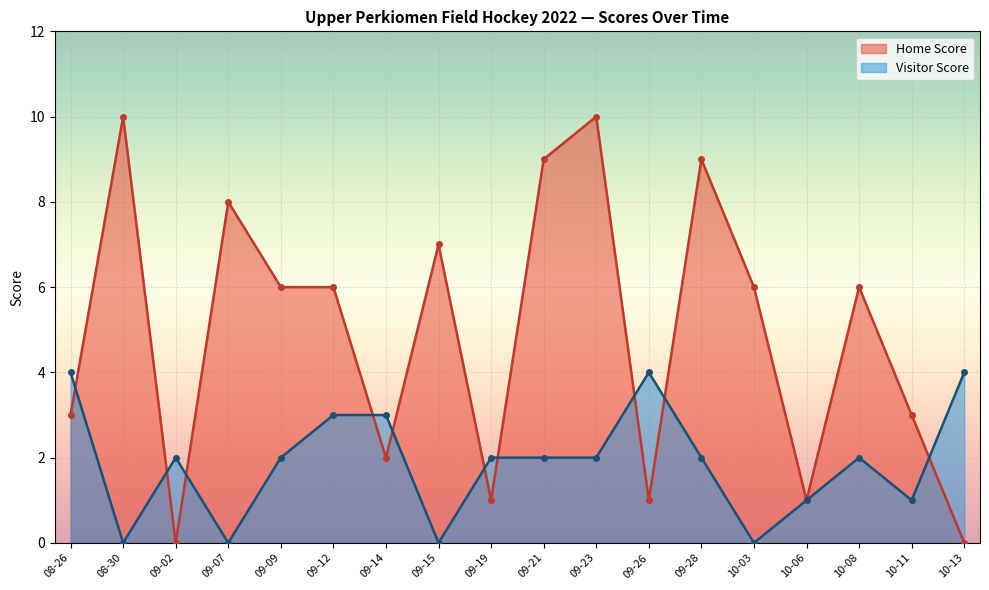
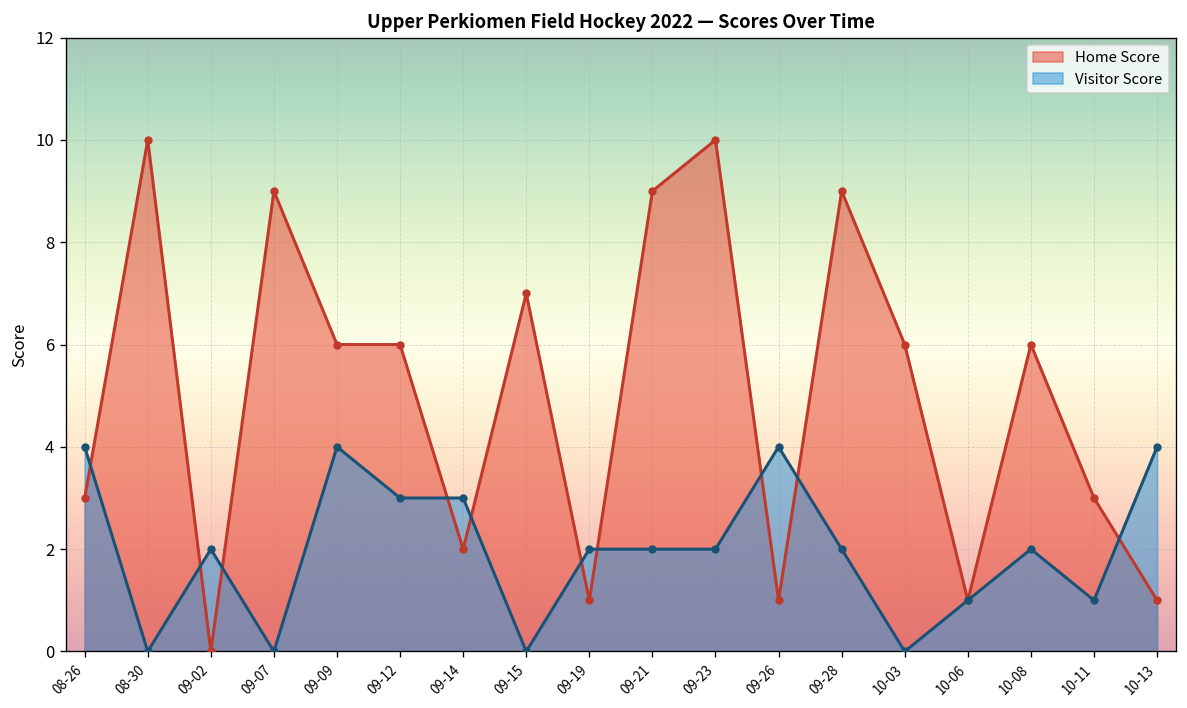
  {
    "Home Score": {
      "08-26": 3,
      "08-30": 10,
      "09-02": 0,
-     "09-07": 8,
+     "09-07": 9,
      "09-09": 6,
      "09-12": 6,
      "09-14": 2,
      "09-15": 7,
      "09-19": 1,
      "09-21": 9,
      "09-23": 10,
      "09-26": 1,
      "09-28": 9,
      "10-03": 6,
      "10-08": 6,
      "10-11": 3,
-     "10-13": 0
+     "10-13": 1
    },
    "Visitor Score": {
      "08-26": 4,
      "08-30": 0,
      "09-02": 2,
      "09-07": 0,
-     "09-09": 2,
+     "09-09": 4,
      "09-12": 3,
      "09-14": 3,
      "09-15": 0,
      "09-19": 2,
      "09-21": 2,
      "09-23": 2,
      "09-26": 4,
      "09-28": 2,
      "10-03": 0,
      "10-08": 2,
      "10-11": 1,
      "10-13": 4
    }
  }
